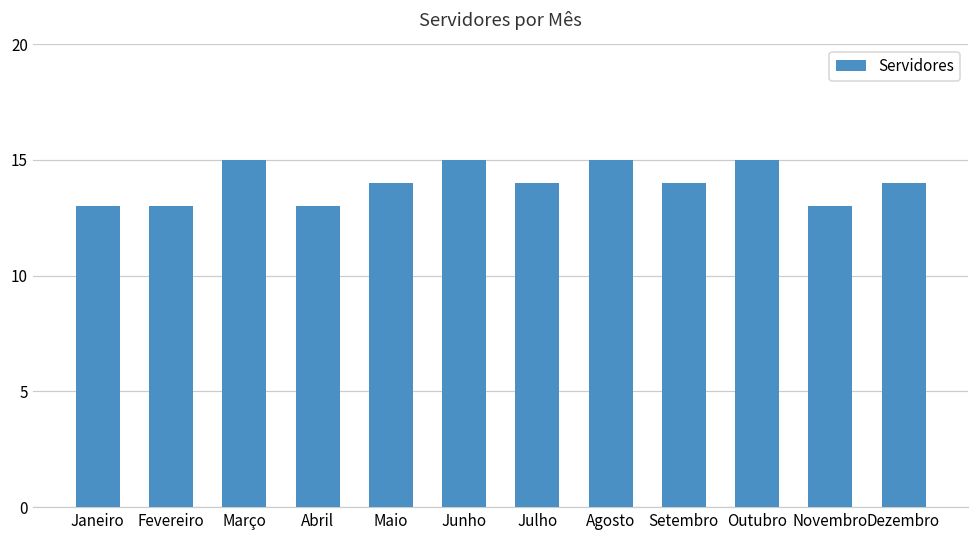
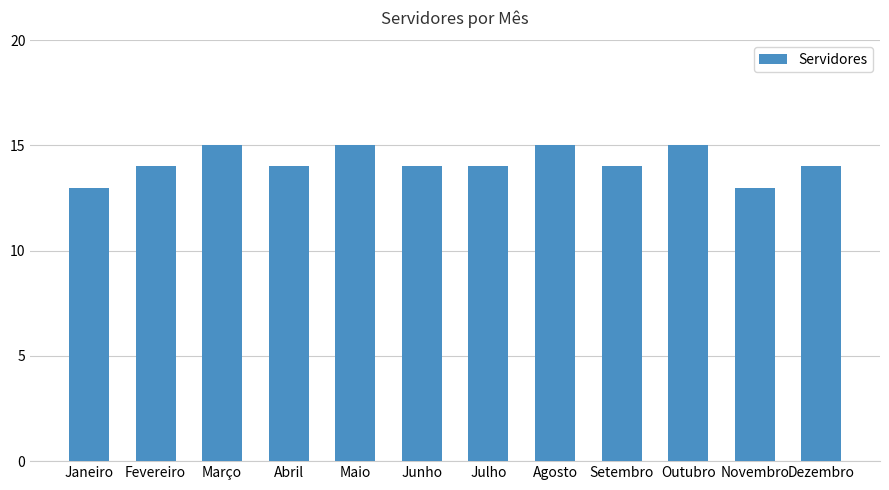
  {
    "Janeiro": 13,
-   "Fevereiro": 13,
+   "Fevereiro": 14,
    "Março": 15,
-   "Abril": 13,
-   "Maio": 14,
-   "Junho": 15,
+   "Abril": 14,
+   "Maio": 15,
+   "Junho": 14,
    "Julho": 14,
    "Agosto": 15,
    "Setembro": 14,
    "Outubro": 15,
    "Novembro": 13,
    "Dezembro": 14
  }
